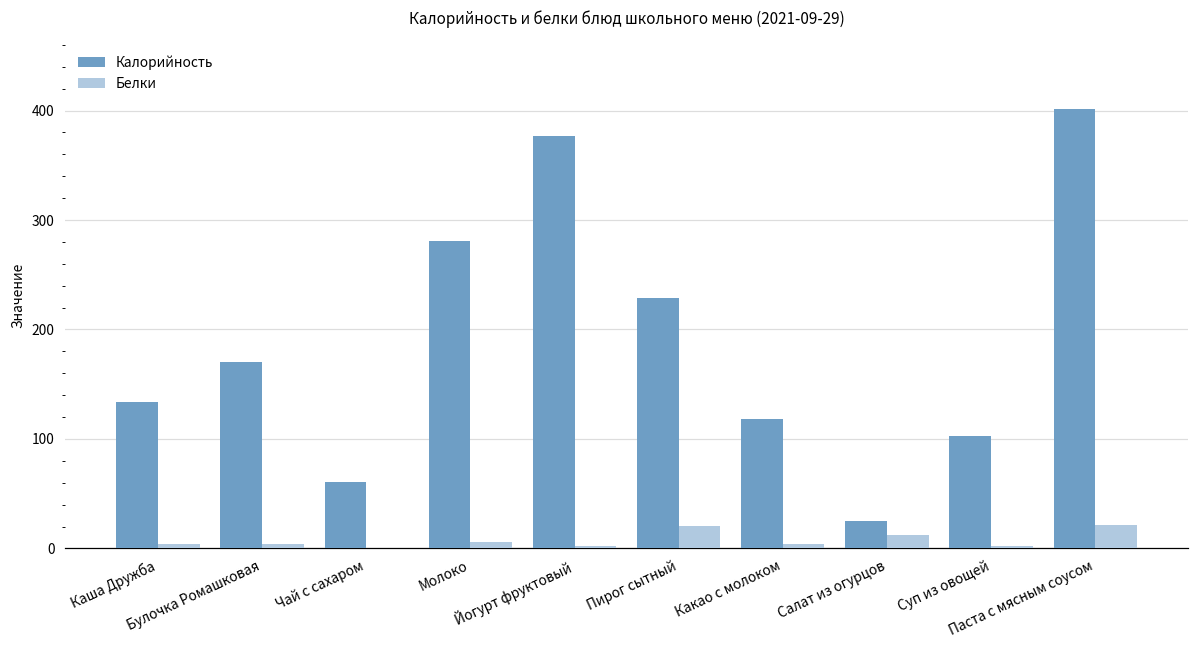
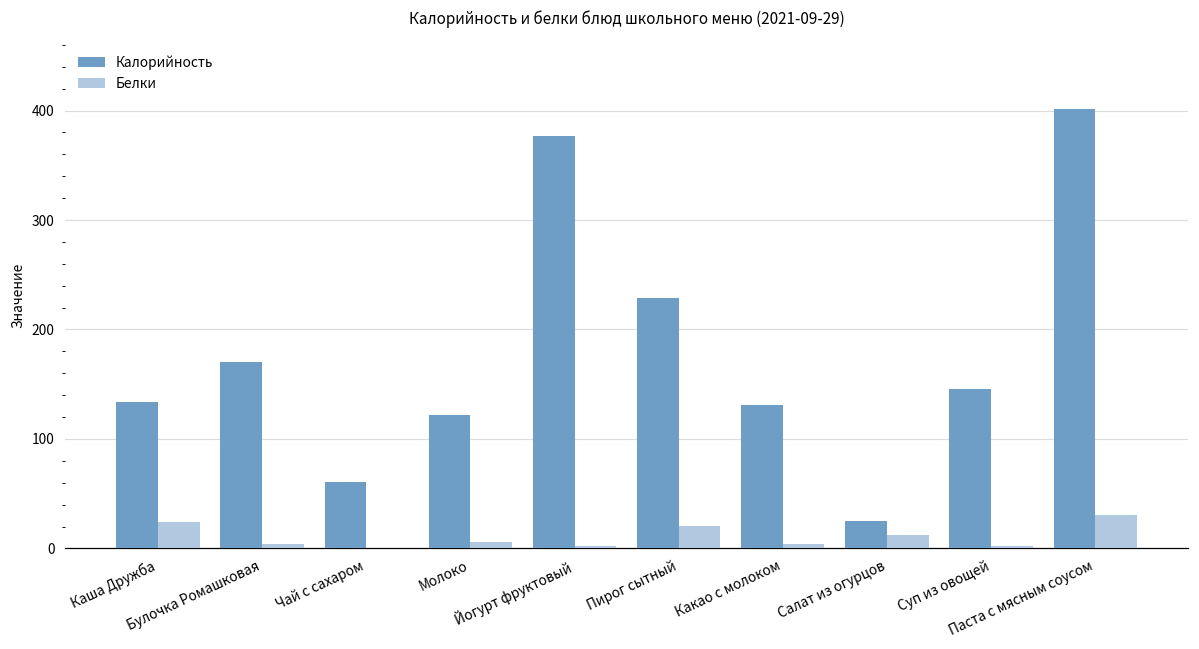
  {
    "Калорийность": {
      "Каша Дружба": 130,
      "Булочка Ромашковая": 170,
      "Чай с сахаром": 60,
-     "Молоко": 280,
+     "Молоко": 120,
      "Йогурт фруктовый": 380,
      "Пирог сытный": 230,
-     "Какао с молоком": 120,
+     "Какао с молоком": 130,
      "Салат из огурцов": 30,
-     "Суп из овощей": 100,
+     "Суп из овощей": 150,
      "Паста с мясным соусом": 400
    },
    "Белки": {
-     "Каша Дружба": 0,
+     "Каша Дружба": 20,
      "Булочка Ромашковая": 0,
      "Молоко": 10,
      "Пирог сытный": 20,
      "Какао с молоком": 0,
      "Салат из огурцов": 10,
-     "Паста с мясным соусом": 20
+     "Паста с мясным соусом": 30
    }
  }
